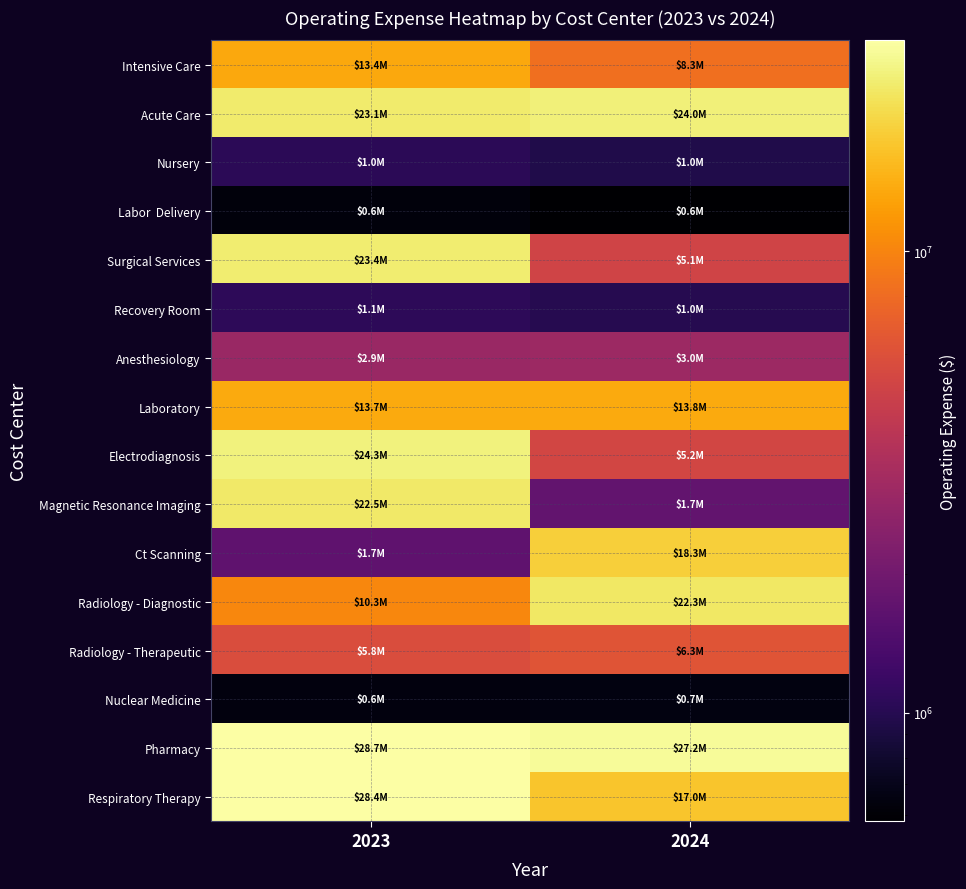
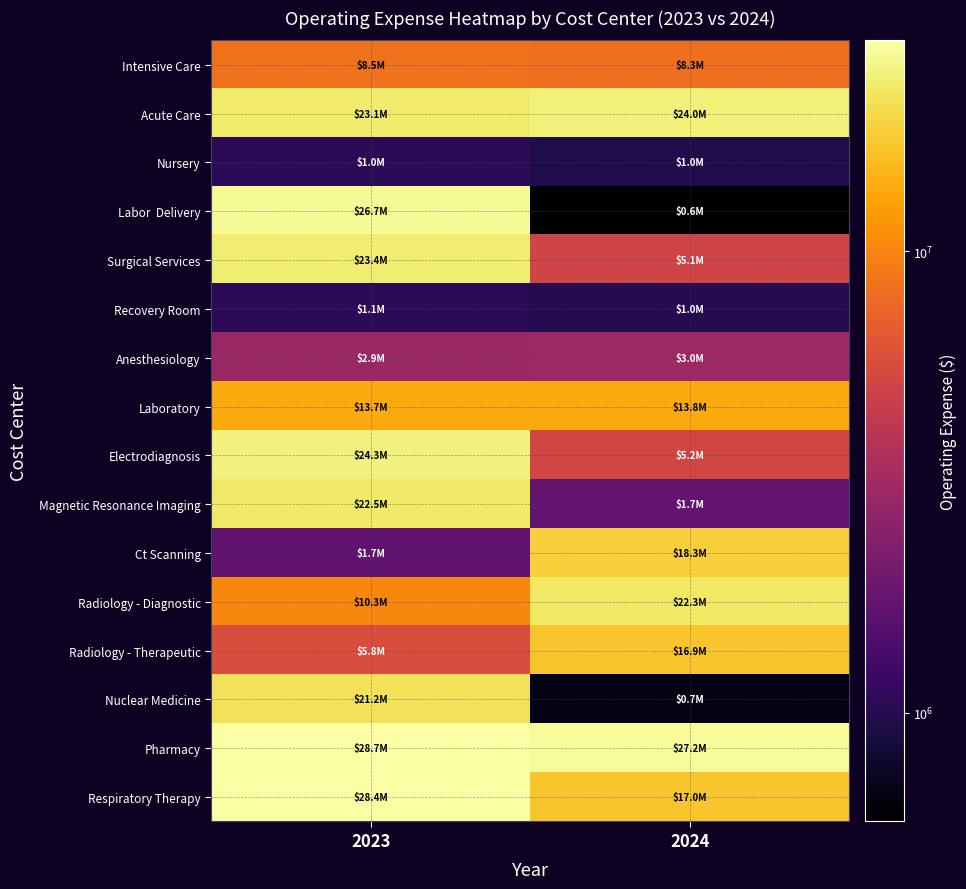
  {
    "Intensive Care": {
-     "2023": "$13.4M",
+     "2023": "$8.5M",
      "2024": "$8.3M"
    },
    "Acute Care": {
      "2023": "$23.1M",
      "2024": "$24.0M"
    },
    "Nursery": {
      "2023": "$1.0M",
      "2024": "$1.0M"
    },
    "Labor Delivery": {
-     "2023": "$0.6M",
+     "2023": "$26.7M",
      "2024": "$0.6M"
    },
    "Surgical Services": {
      "2023": "$23.4M",
      "2024": "$5.1M"
    },
    "Recovery Room": {
      "2023": "$1.1M",
      "2024": "$1.0M"
    },
    "Anesthesiology": {
      "2023": "$2.9M",
      "2024": "$3.0M"
    },
    "Laboratory": {
      "2023": "$13.7M",
      "2024": "$13.8M"
    },
    "Electrodiagnosis": {
      "2023": "$24.3M",
      "2024": "$5.2M"
    },
    "Magnetic Resonance Imaging": {
      "2023": "$22.5M",
      "2024": "$1.7M"
    },
    "Ct Scanning": {
      "2023": "$1.7M",
      "2024": "$18.3M"
    },
    "Radiology - Diagnostic": {
      "2023": "$10.3M",
      "2024": "$22.3M"
    },
    "Radiology - Therapeutic": {
      "2023": "$5.8M",
-     "2024": "$6.3M"
+     "2024": "$16.9M"
    },
    "Nuclear Medicine": {
-     "2023": "$0.6M",
+     "2023": "$21.2M",
      "2024": "$0.7M"
    },
    "Pharmacy": {
      "2023": "$28.7M",
      "2024": "$27.2M"
    },
    "Respiratory Therapy": {
      "2023": "$28.4M",
      "2024": "$17.0M"
    }
  }
